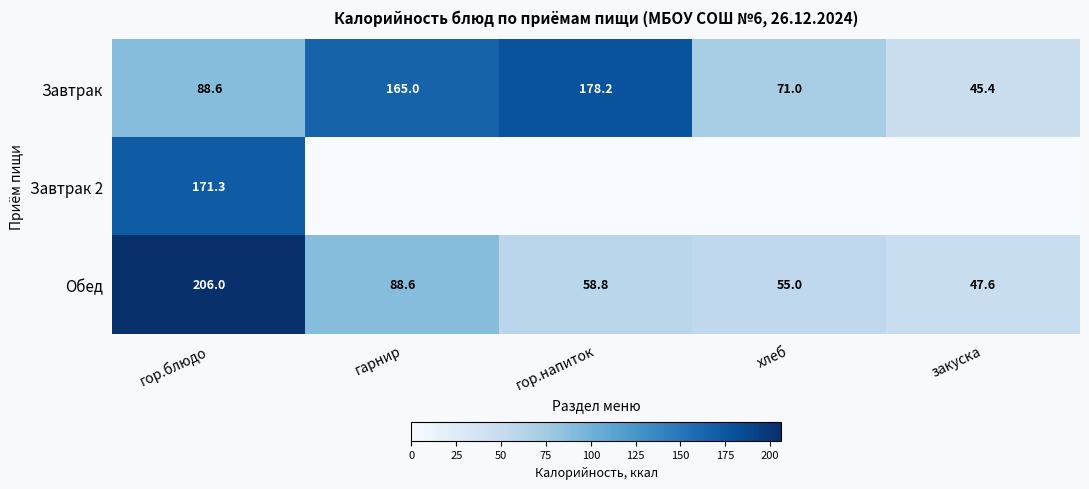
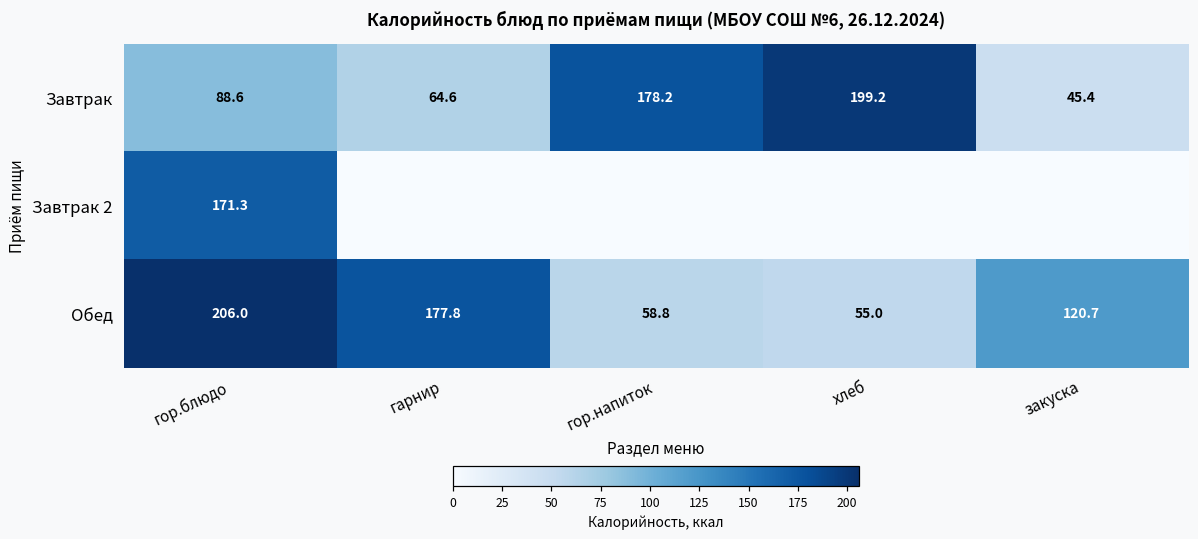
  {
    "Завтрак": {
      "гор.блюдо": 88.6,
-     "гарнир": 165.0,
+     "гарнир": 64.6,
      "гор.напиток": 178.2,
-     "хлеб": 71.0,
+     "хлеб": 199.2,
      "закуска": 45.4
    },
    "Завтрак 2": {
      "гор.блюдо": 171.3
    },
    "Обед": {
      "гор.блюдо": 206.0,
-     "гарнир": 88.6,
+     "гарнир": 177.8,
      "гор.напиток": 58.8,
      "хлеб": 55.0,
-     "закуска": 47.6
+     "закуска": 120.7
    }
  }
